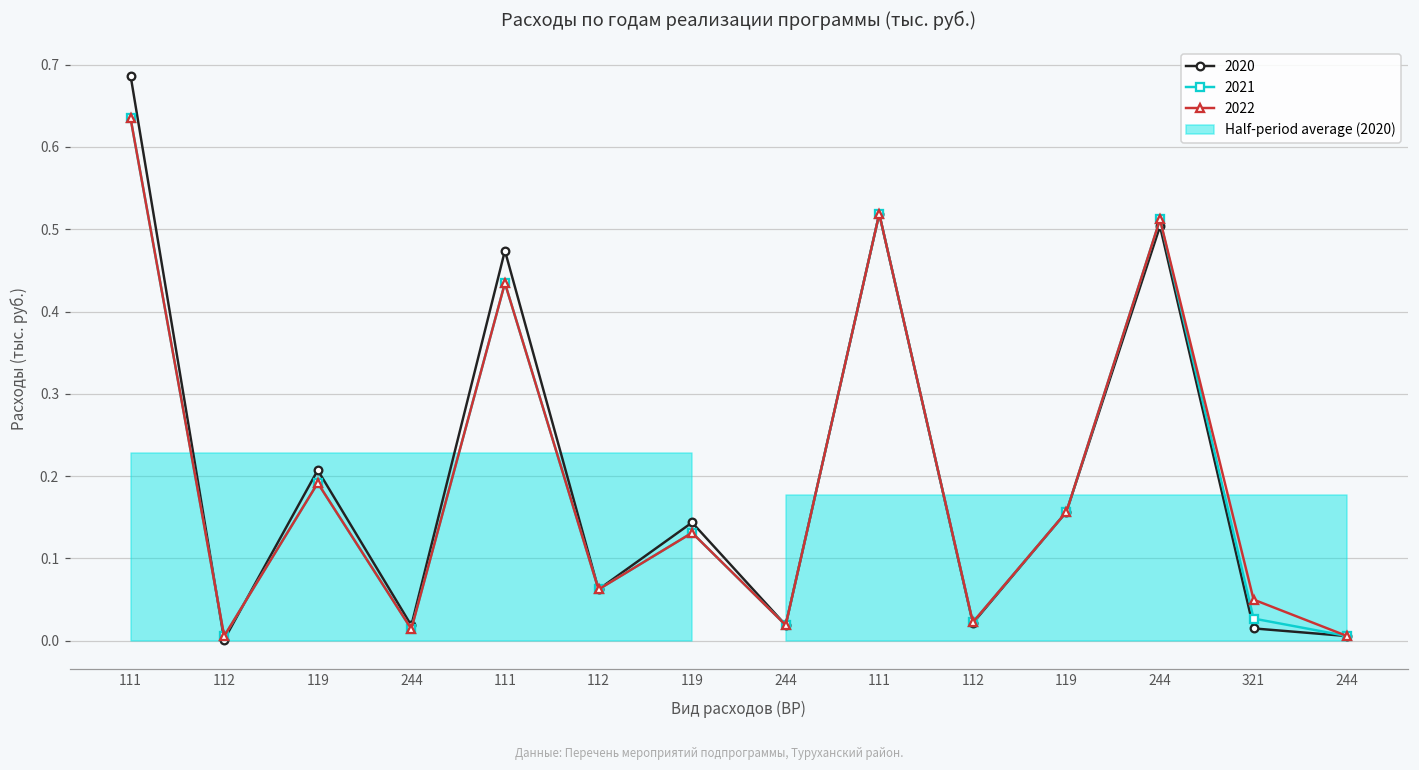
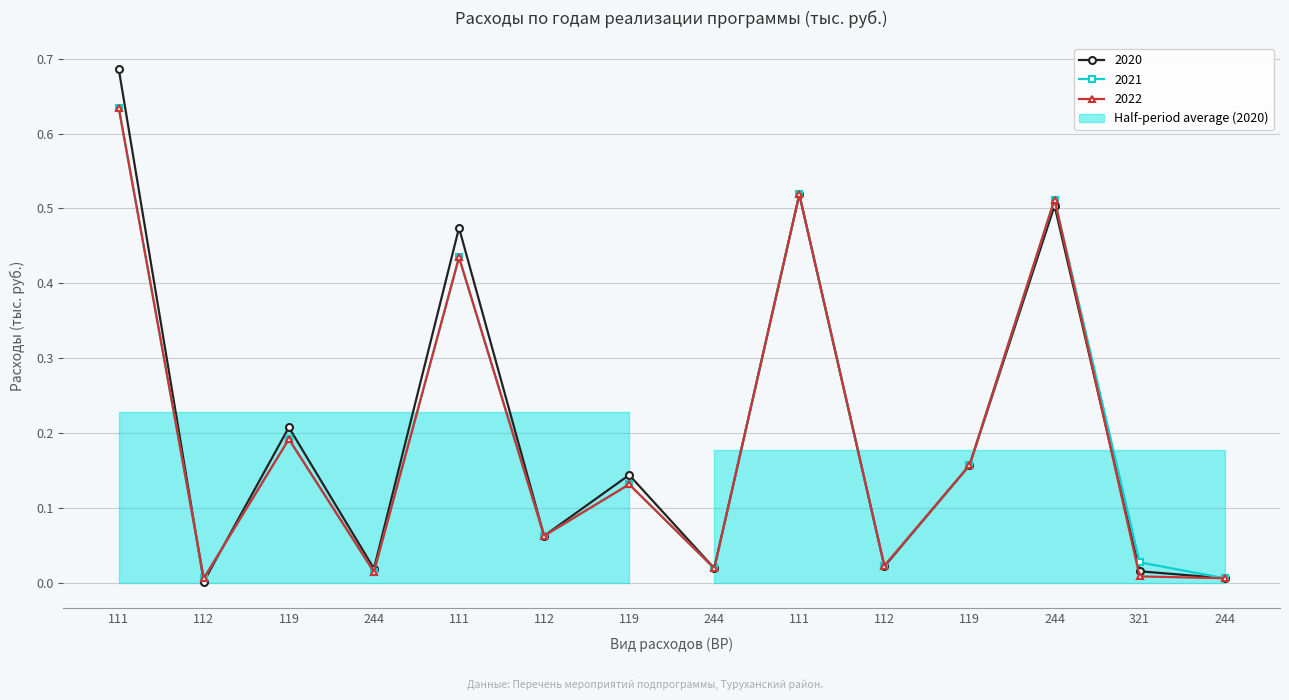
  {
    "2020": {
      "321": 0.02
    },
    "2022": {
-     "321": 0.05
+     "321": 0.01
    }
  }
